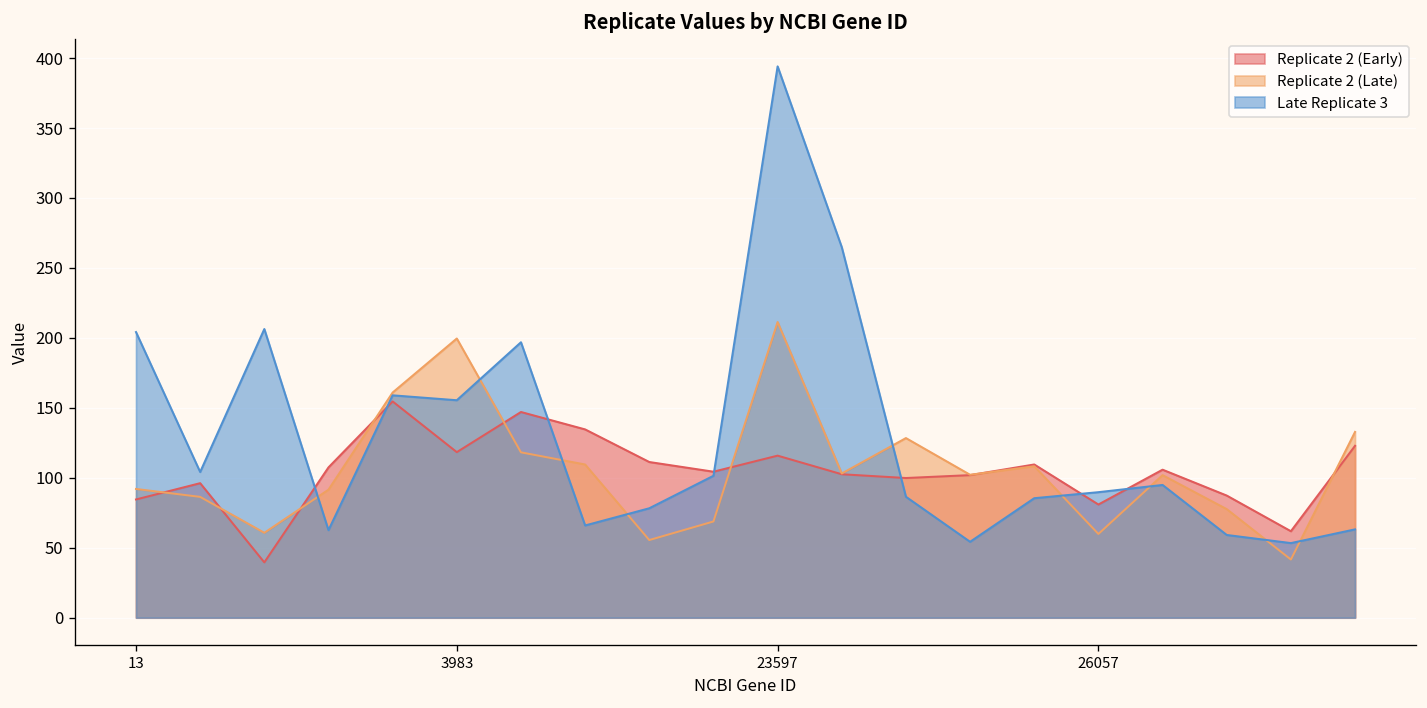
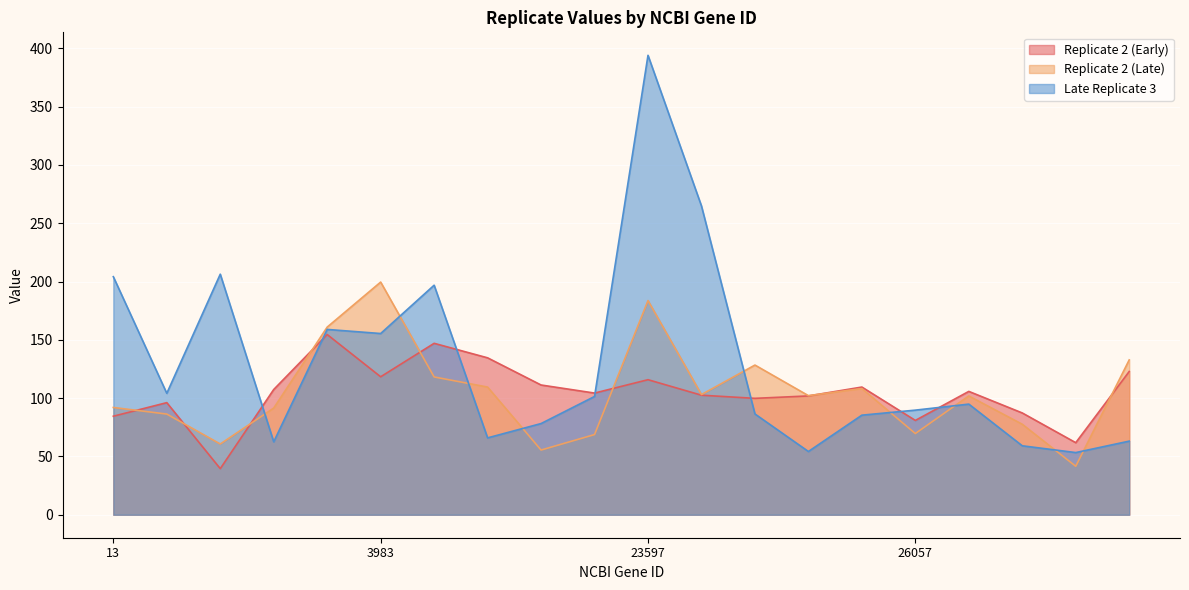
  {
    "Replicate 2 (Early)": {
      "3983": 118,
      "23597": 116,
      "26057": 81
    },
    "Replicate 2 (Late)": {
      "3983": 200,
-     "23597": 211,
-     "26057": 60
+     "23597": 184,
+     "26057": 70
    },
    "Late Replicate 3": {
      "3983": 155,
      "23597": 394,
      "26057": 90
    }
  }
